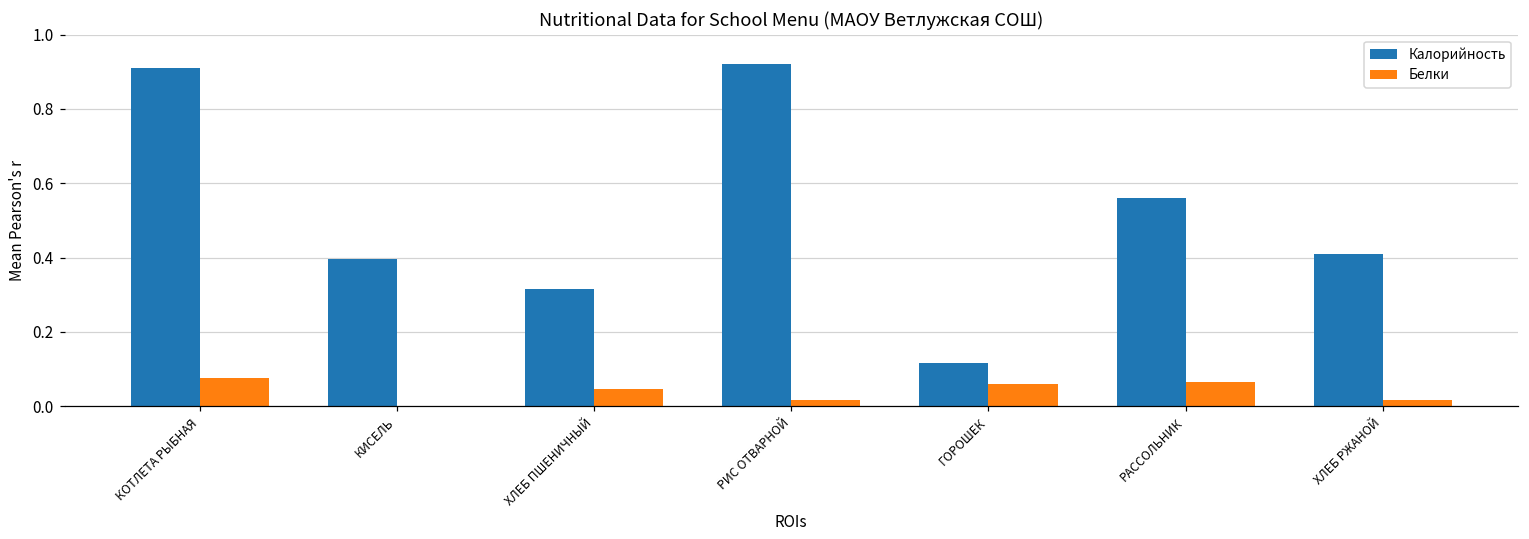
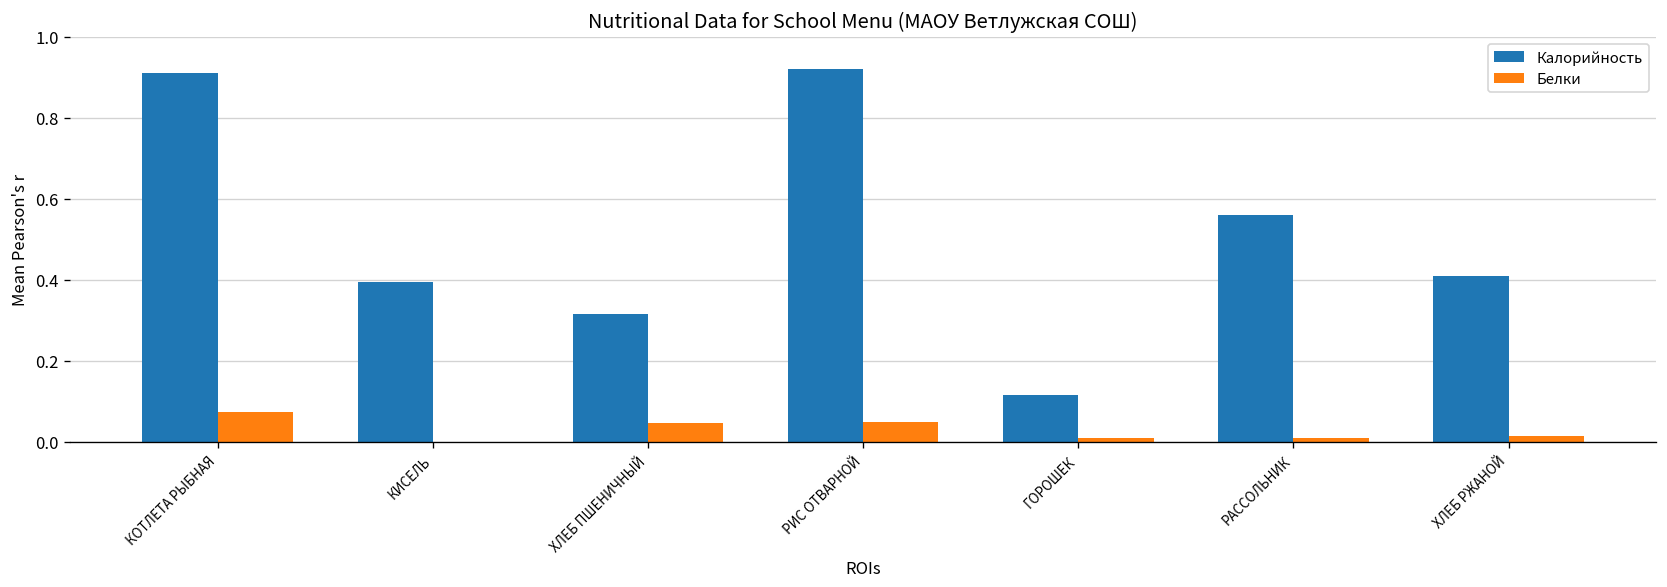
  {
    "Калорийность": {
      "КОТЛЕТА РЫБНАЯ": 0.91,
      "КИСЕЛЬ": 0.40,
      "ХЛЕБ ПШЕНИЧНЫЙ": 0.32,
      "РИС ОТВАРНОЙ": 0.92,
      "ГОРОШЕК": 0.12,
      "РАССОЛЬНИК": 0.56,
      "ХЛЕБ РЖАНОЙ": 0.41
    },
    "Белки": {
      "КОТЛЕТА РЫБНАЯ": 0.08,
      "КИСЕЛЬ": 0.00,
      "ХЛЕБ ПШЕНИЧНЫЙ": 0.05,
-     "РИС ОТВАРНОЙ": 0.02,
-     "ГОРОШЕК": 0.06,
-     "РАССОЛЬНИК": 0.07,
+     "РИС ОТВАРНОЙ": 0.05,
+     "ГОРОШЕК": 0.01,
+     "РАССОЛЬНИК": 0.01,
      "ХЛЕБ РЖАНОЙ": 0.02
    }
  }
